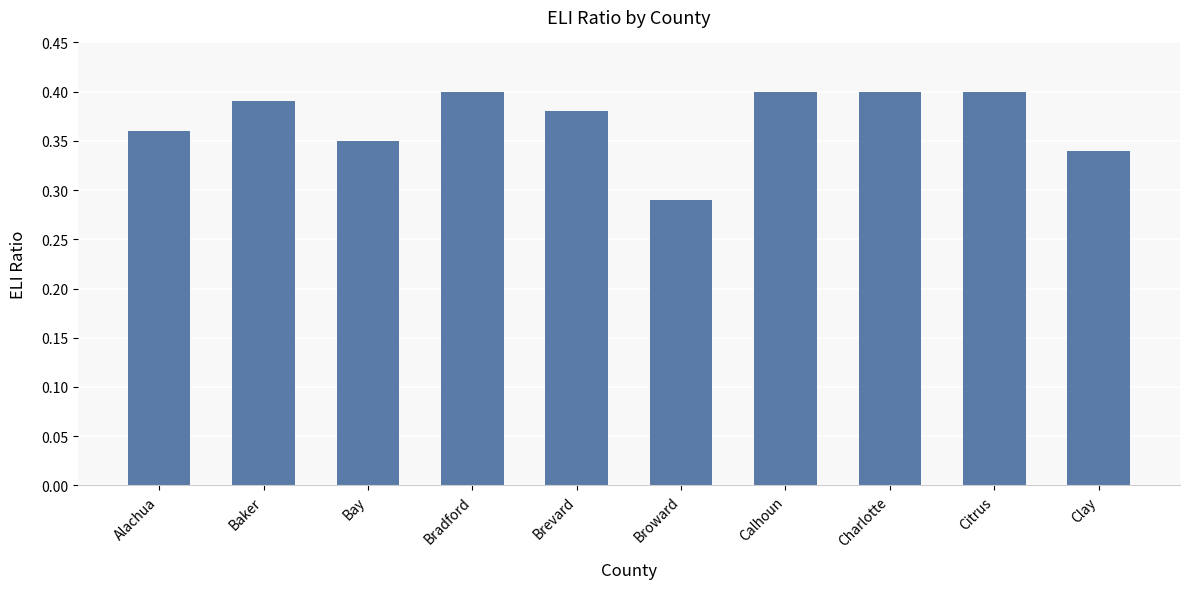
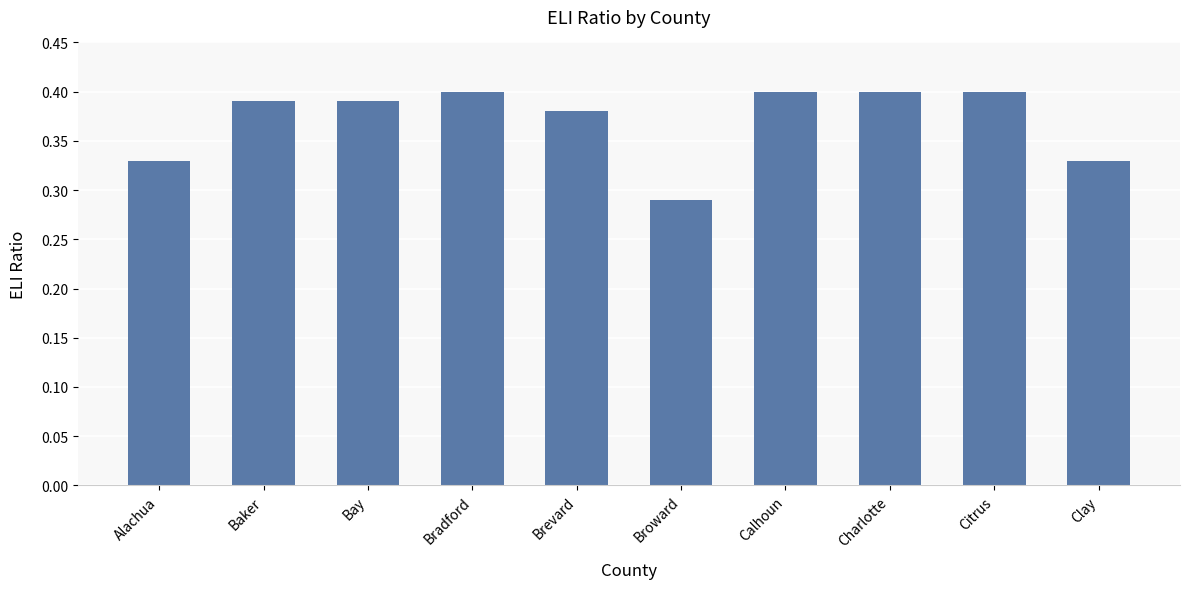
  {
-   "Alachua": 0.36,
+   "Alachua": 0.33,
    "Baker": 0.39,
-   "Bay": 0.35,
+   "Bay": 0.39,
    "Bradford": 0.40,
    "Brevard": 0.38,
    "Broward": 0.29,
    "Calhoun": 0.40,
    "Charlotte": 0.40,
    "Citrus": 0.40,
-   "Clay": 0.34
+   "Clay": 0.33
  }
